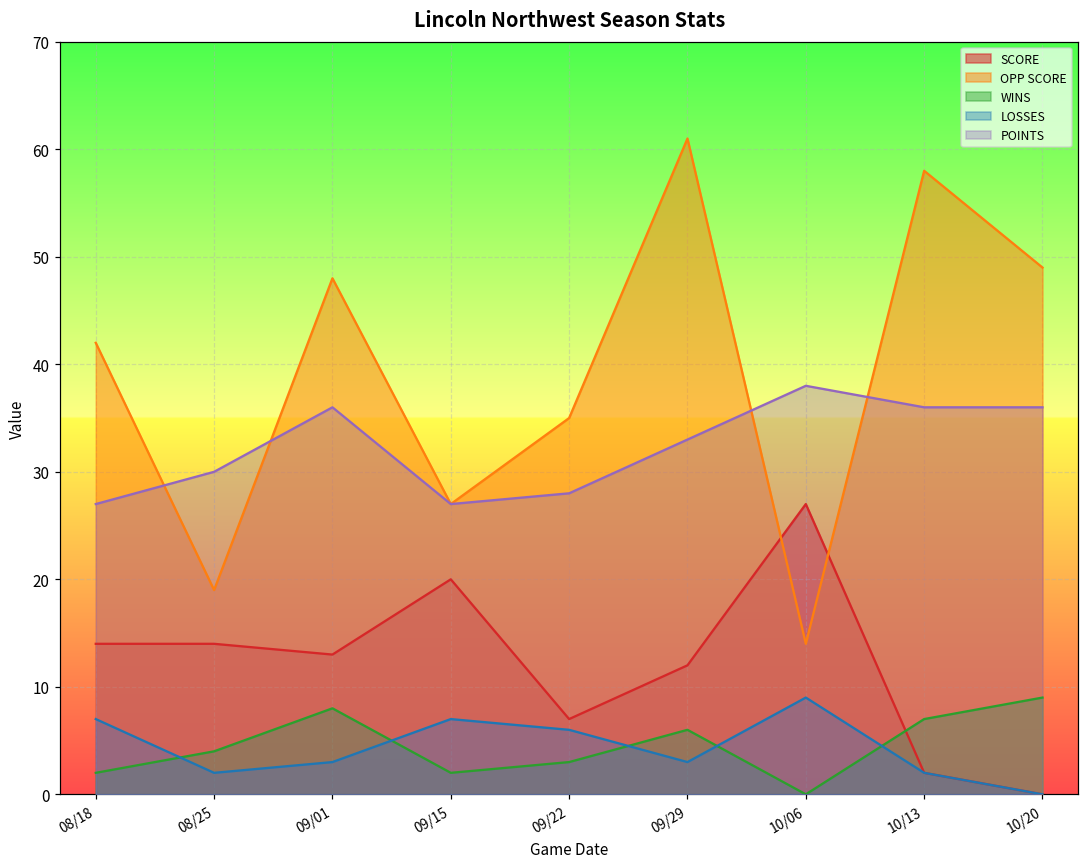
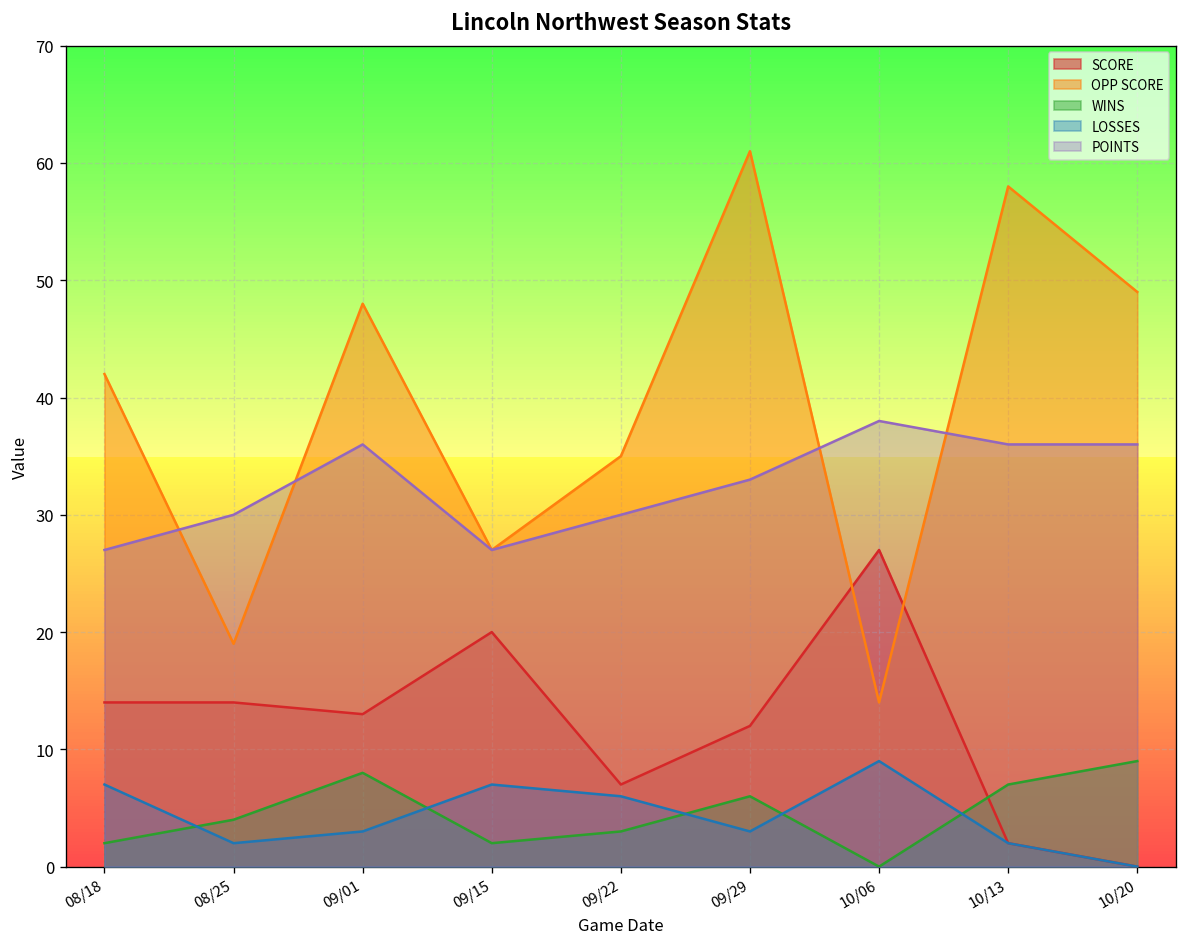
  {
    "SCORE": {
      "08/18": 14,
      "08/25": 14,
      "09/01": 13,
      "09/15": 20,
      "09/22": 7,
      "09/29": 12,
      "10/06": 27
    },
    "OPP SCORE": {
      "08/18": 42,
      "08/25": 19,
      "09/01": 48,
      "09/22": 35,
      "09/29": 61,
      "10/06": 14,
      "10/13": 58,
      "10/20": 49
    },
    "WINS": {
      "08/18": 2,
      "08/25": 4,
      "09/01": 8,
      "09/15": 2,
      "09/22": 3,
      "09/29": 6,
      "10/06": 0,
      "10/13": 7,
      "10/20": 9
    },
    "LOSSES": {
      "08/18": 7,
      "08/25": 2,
      "09/01": 3,
      "09/15": 7,
      "09/22": 6,
      "09/29": 3,
      "10/06": 9
    },
    "POINTS": {
      "08/18": 27,
      "08/25": 30,
      "09/01": 36,
-     "09/22": 28,
+     "09/22": 30,
      "09/29": 33,
      "10/06": 38,
      "10/13": 36,
      "10/20": 36
    }
  }
